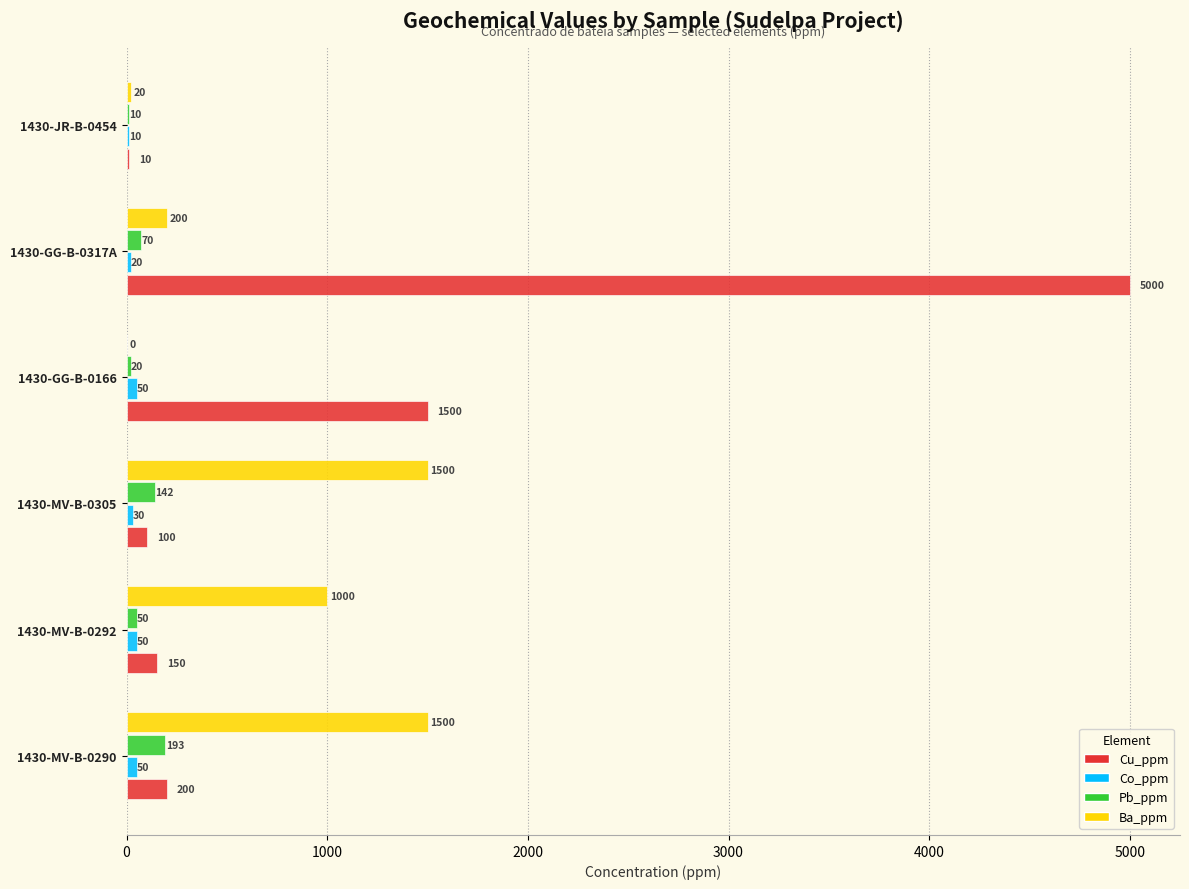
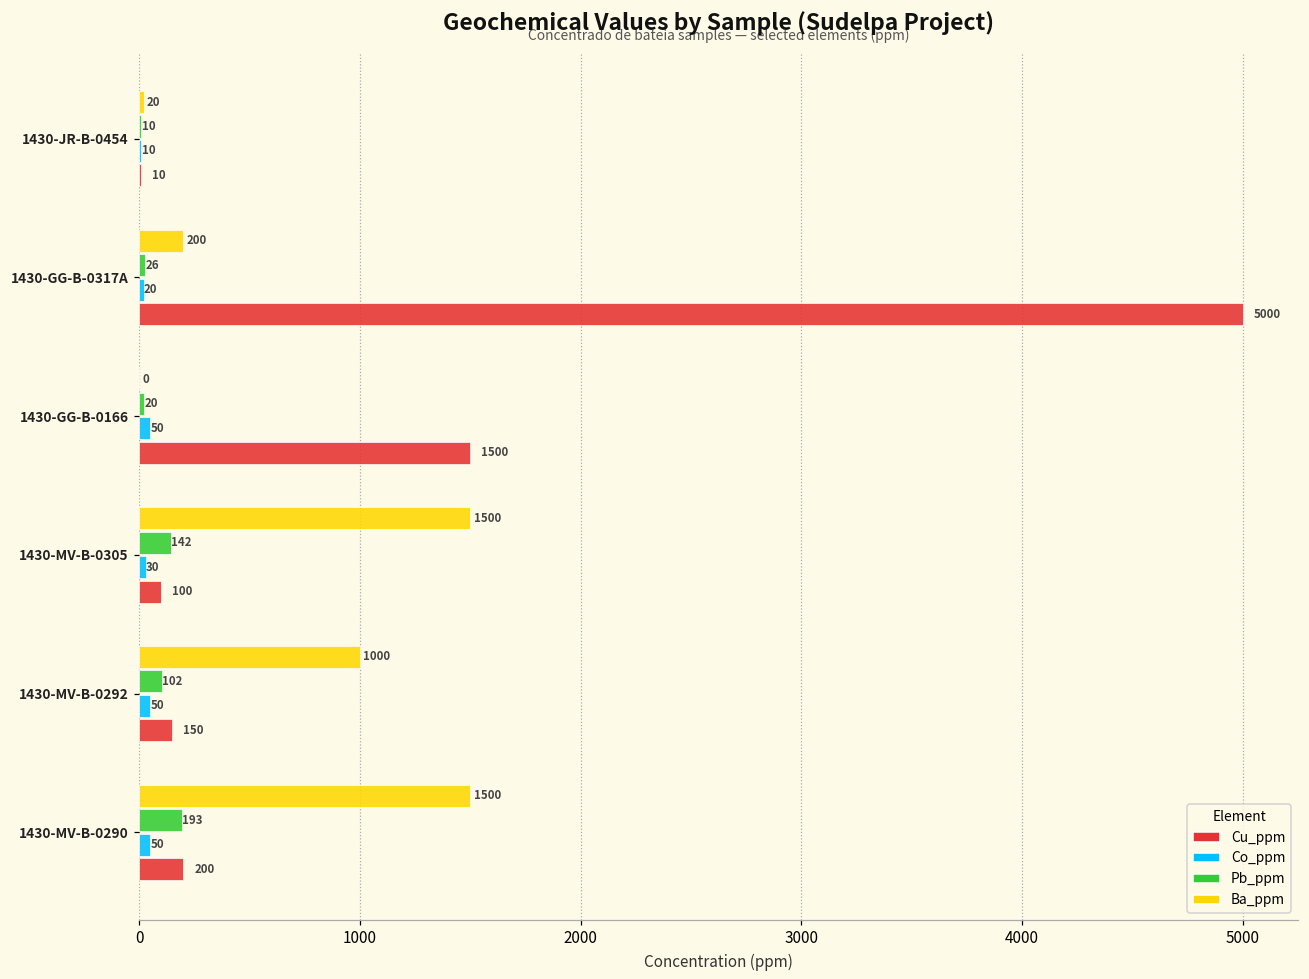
  {
    "Cu_ppm": {
      "1430-JR-B-0454": 10,
      "1430-GG-B-0317A": 5000,
      "1430-GG-B-0166": 1500,
      "1430-MV-B-0305": 100,
      "1430-MV-B-0292": 150,
      "1430-MV-B-0290": 200
    },
    "Co_ppm": {
      "1430-JR-B-0454": 10,
      "1430-GG-B-0317A": 20,
      "1430-GG-B-0166": 50,
      "1430-MV-B-0305": 30,
      "1430-MV-B-0292": 50,
      "1430-MV-B-0290": 50
    },
    "Pb_ppm": {
      "1430-JR-B-0454": 10,
-     "1430-GG-B-0317A": 70,
+     "1430-GG-B-0317A": 26,
      "1430-GG-B-0166": 20,
      "1430-MV-B-0305": 142,
-     "1430-MV-B-0292": 50,
+     "1430-MV-B-0292": 102,
      "1430-MV-B-0290": 193
    },
    "Ba_ppm": {
      "1430-JR-B-0454": 20,
      "1430-GG-B-0317A": 200,
      "1430-GG-B-0166": 0,
      "1430-MV-B-0305": 1500,
      "1430-MV-B-0292": 1000,
      "1430-MV-B-0290": 1500
    }
  }
